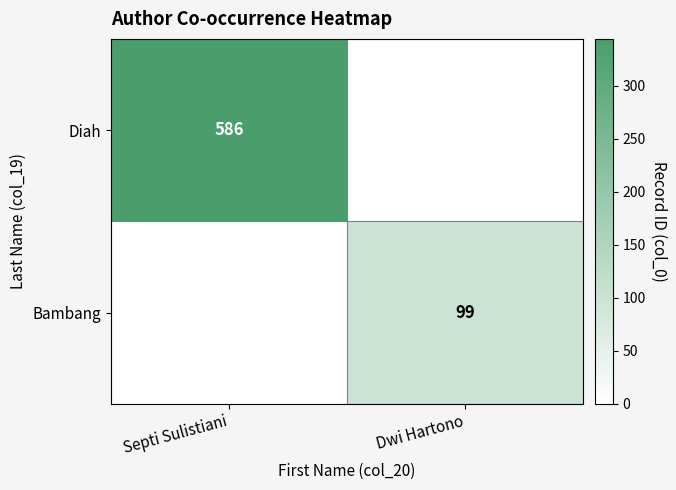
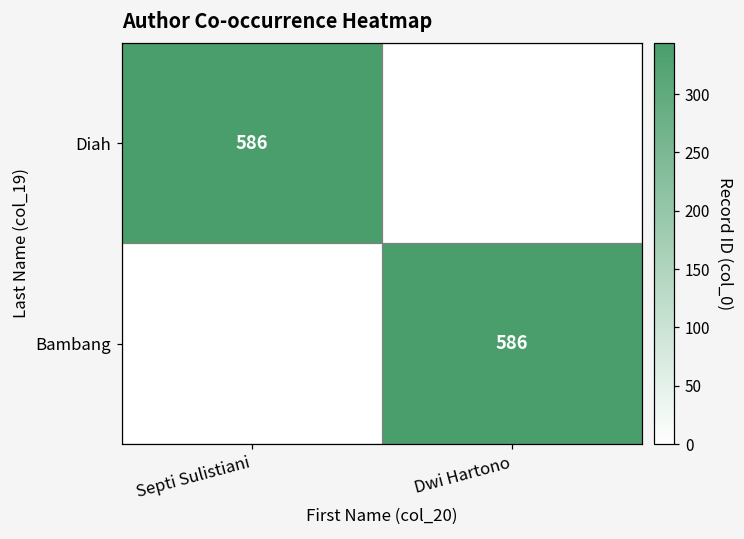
  {
    "Diah": {
      "Septi Sulistiani": 586
    },
    "Bambang": {
-     "Dwi Hartono": 99
+     "Dwi Hartono": 586
    }
  }
